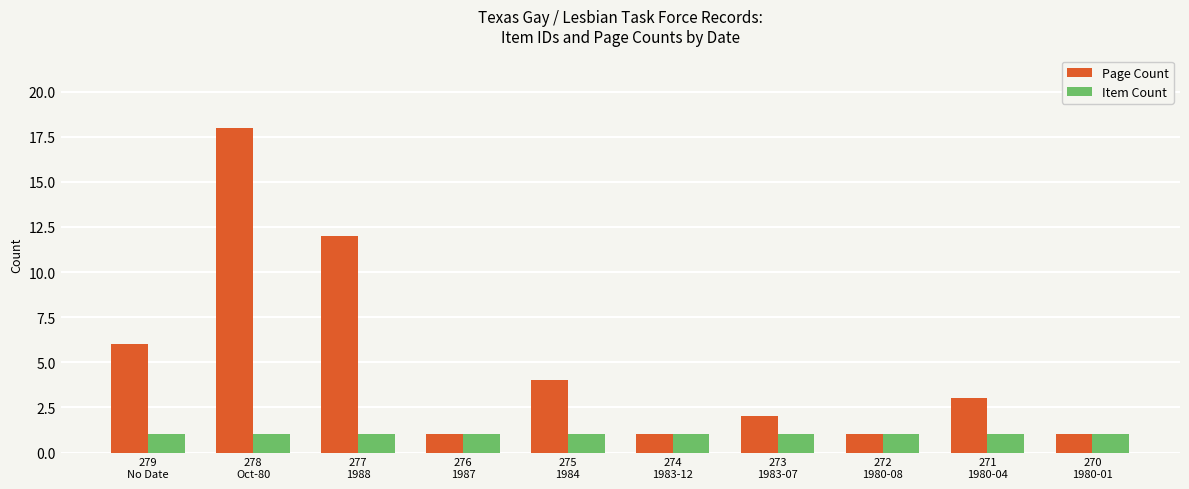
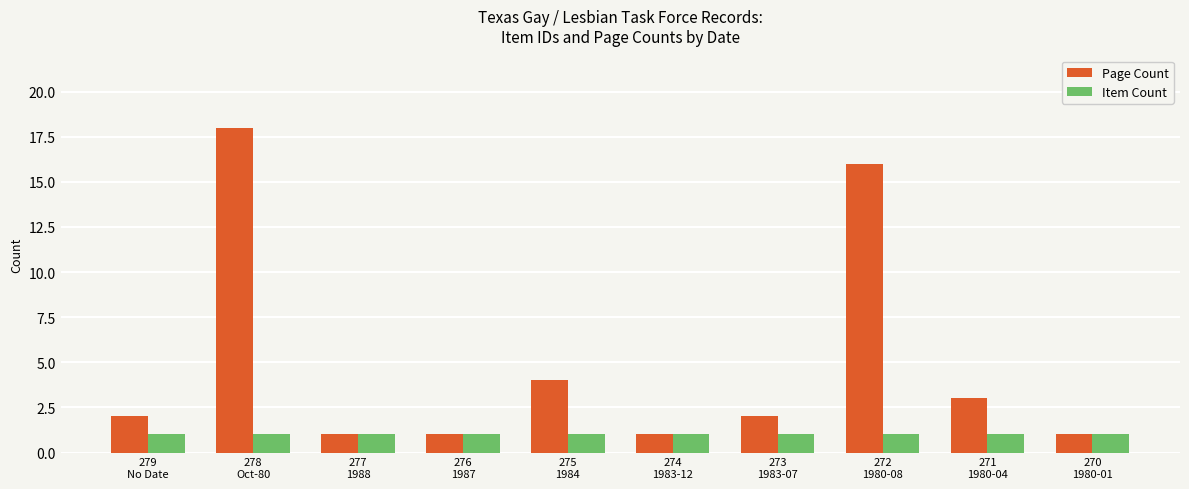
  {
    "Page Count": {
-     "279 No Date": 6,
+     "279 No Date": 2,
      "278 Oct-80": 18,
-     "277 1988": 12,
+     "277 1988": 1,
      "276 1987": 1,
      "275 1984": 4,
      "274 1983-12": 1,
      "273 1983-07": 2,
-     "272 1980-08": 1,
+     "272 1980-08": 16,
      "271 1980-04": 3,
      "270 1980-01": 1
    },
    "Item Count": {
      "279 No Date": 1,
      "278 Oct-80": 1,
      "277 1988": 1,
      "276 1987": 1,
      "275 1984": 1,
      "274 1983-12": 1,
      "273 1983-07": 1,
      "272 1980-08": 1,
      "271 1980-04": 1,
      "270 1980-01": 1
    }
  }
